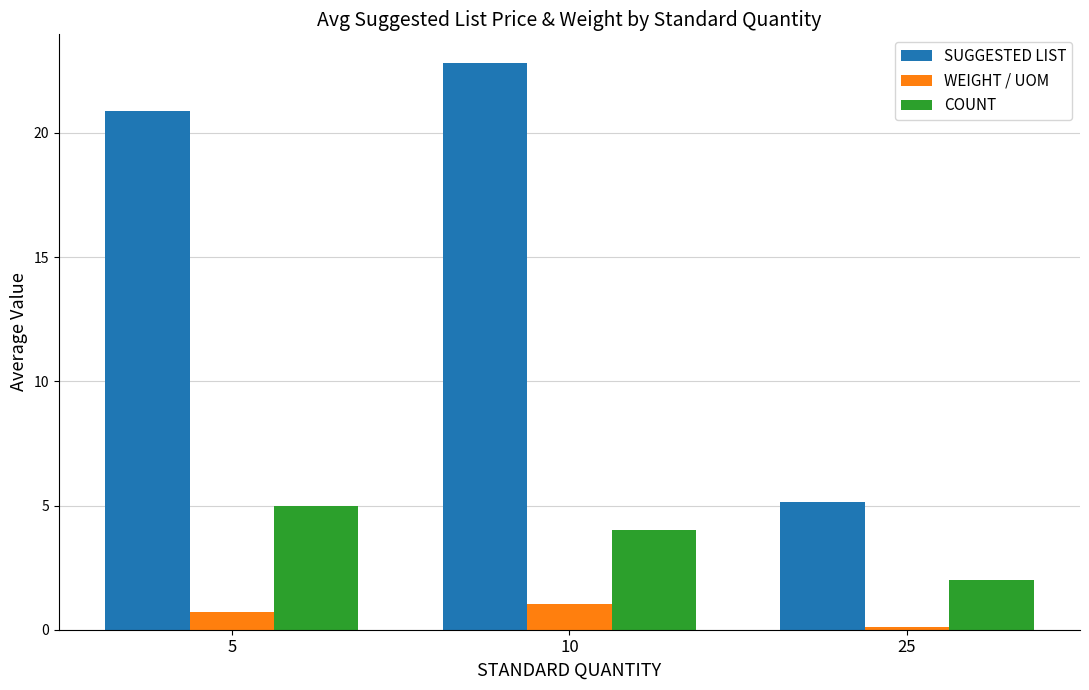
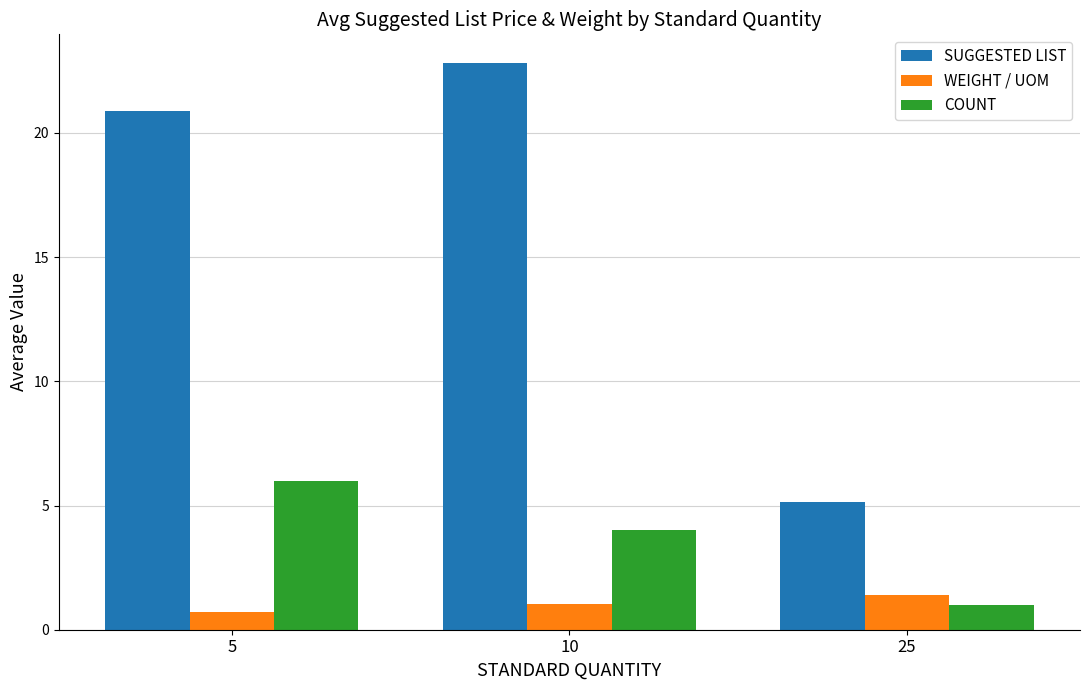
  {
    "SUGGESTED LIST": {
      "5": 20.9,
      "10": 22.8,
      "25": 5.2
    },
    "WEIGHT / UOM": {
      "5": 0.7,
      "10": 1.0,
-     "25": 0.1
+     "25": 1.4
    },
    "COUNT": {
-     "5": 5,
+     "5": 6,
      "10": 4,
-     "25": 2
+     "25": 1
    }
  }
